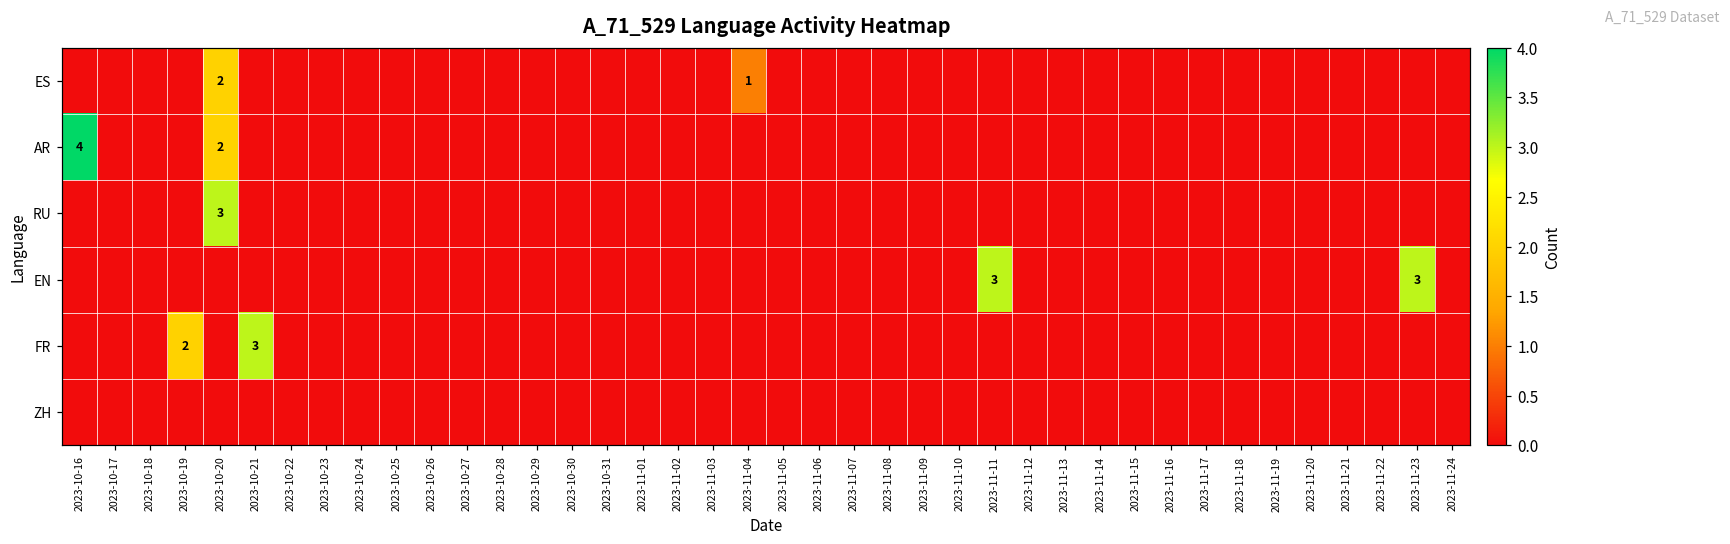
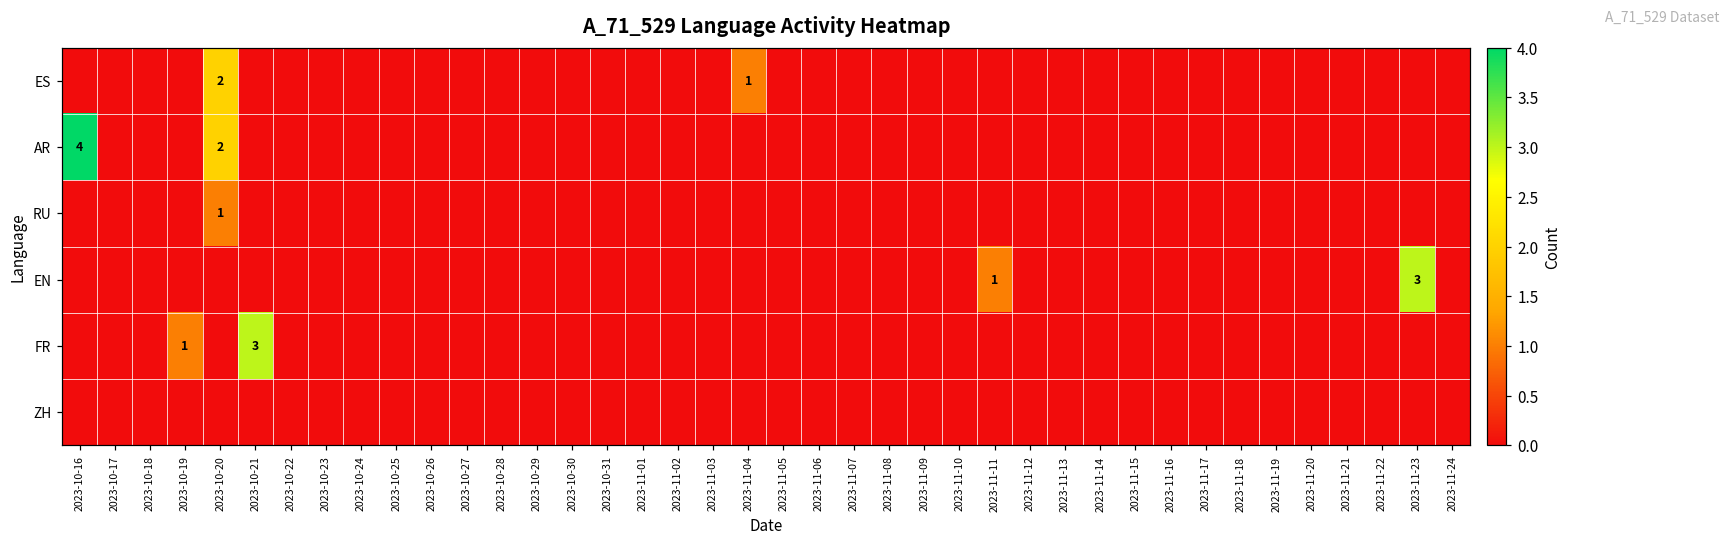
  {
    "ES": {
      "2023-10-20": 2,
      "2023-11-04": 1
    },
    "AR": {
      "2023-10-16": 4,
      "2023-10-20": 2
    },
    "RU": {
-     "2023-10-20": 3
+     "2023-10-20": 1
    },
    "EN": {
-     "2023-11-11": 3,
+     "2023-11-11": 1,
      "2023-11-23": 3
    },
    "FR": {
-     "2023-10-19": 2,
+     "2023-10-19": 1,
      "2023-10-21": 3
    }
  }
